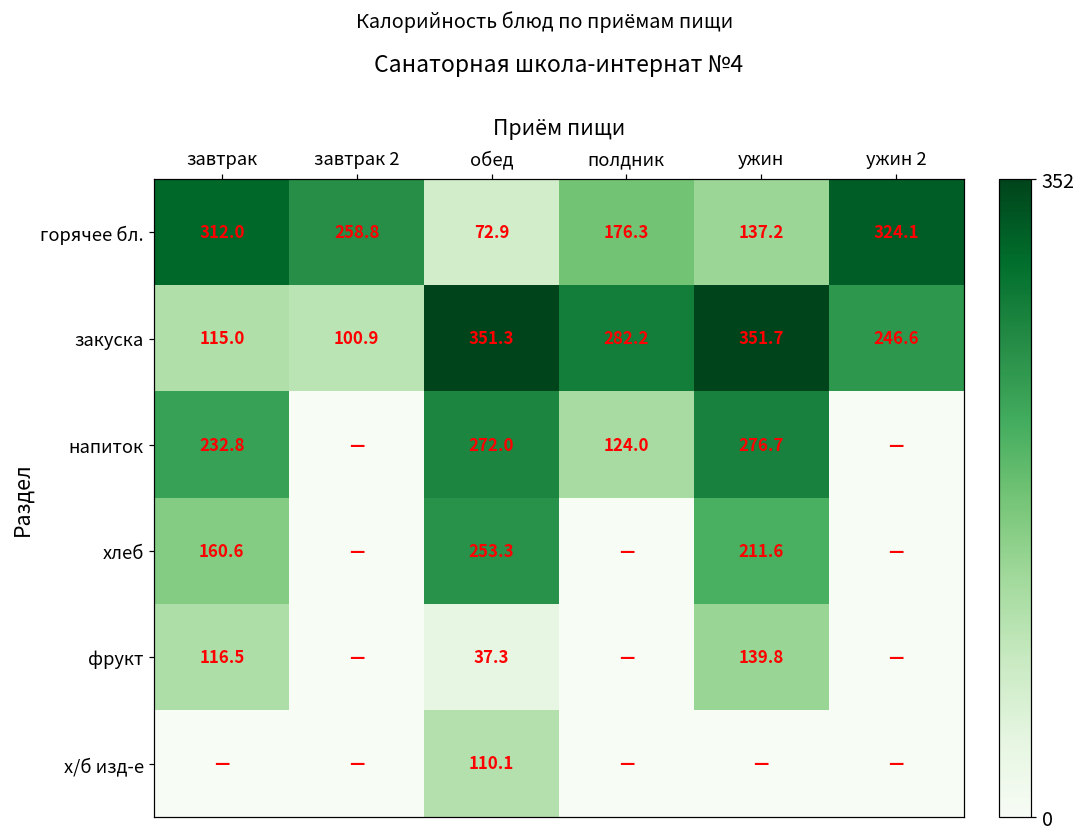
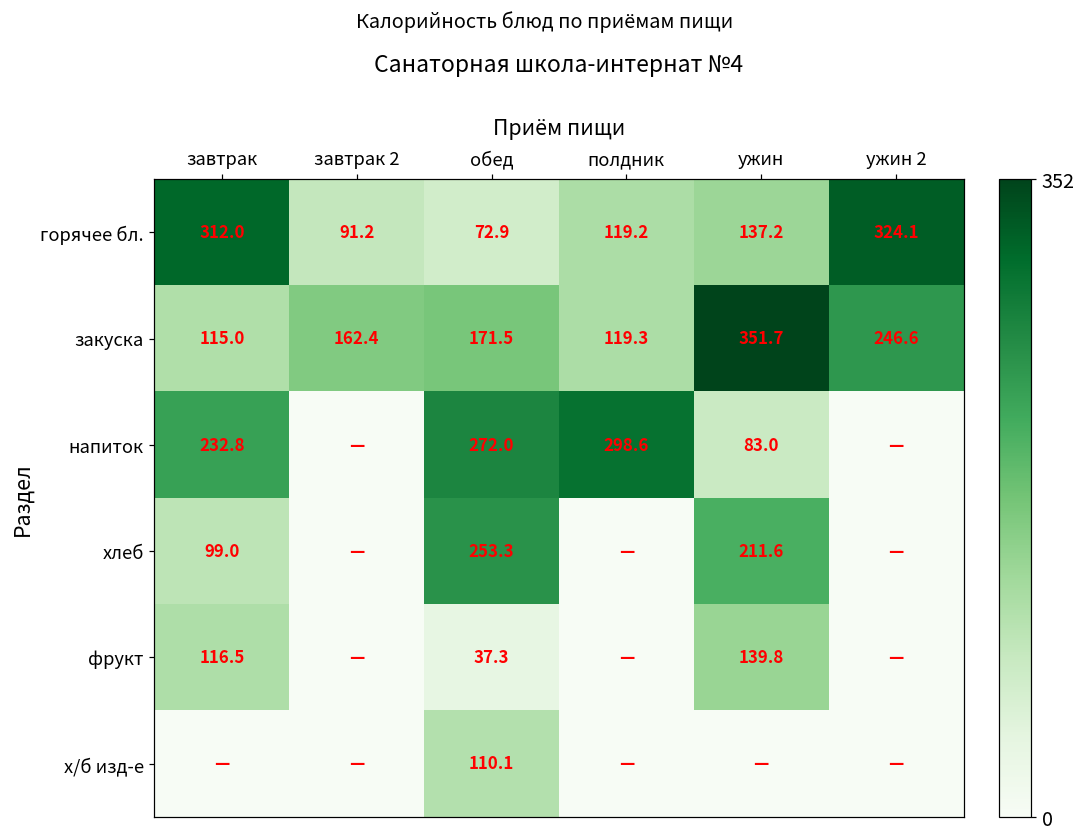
  {
    "горячее бл.": {
      "завтрак": 312.0,
-     "завтрак 2": 258.8,
+     "завтрак 2": 91.2,
      "обед": 72.9,
-     "полдник": 176.3,
+     "полдник": 119.2,
      "ужин": 137.2,
      "ужин 2": 324.1
    },
    "закуска": {
      "завтрак": 115.0,
-     "завтрак 2": 100.9,
-     "обед": 351.3,
-     "полдник": 282.2,
+     "завтрак 2": 162.4,
+     "обед": 171.5,
+     "полдник": 119.3,
      "ужин": 351.7,
      "ужин 2": 246.6
    },
    "напиток": {
      "завтрак": 232.8,
      "обед": 272.0,
-     "полдник": 124.0,
-     "ужин": 276.7
+     "полдник": 298.6,
+     "ужин": 83.0
    },
    "хлеб": {
-     "завтрак": 160.6,
+     "завтрак": 99.0,
      "обед": 253.3,
      "ужин": 211.6
    },
    "фрукт": {
      "завтрак": 116.5,
      "обед": 37.3,
      "ужин": 139.8
    },
    "х/б изд-е": {
      "обед": 110.1
    }
  }
